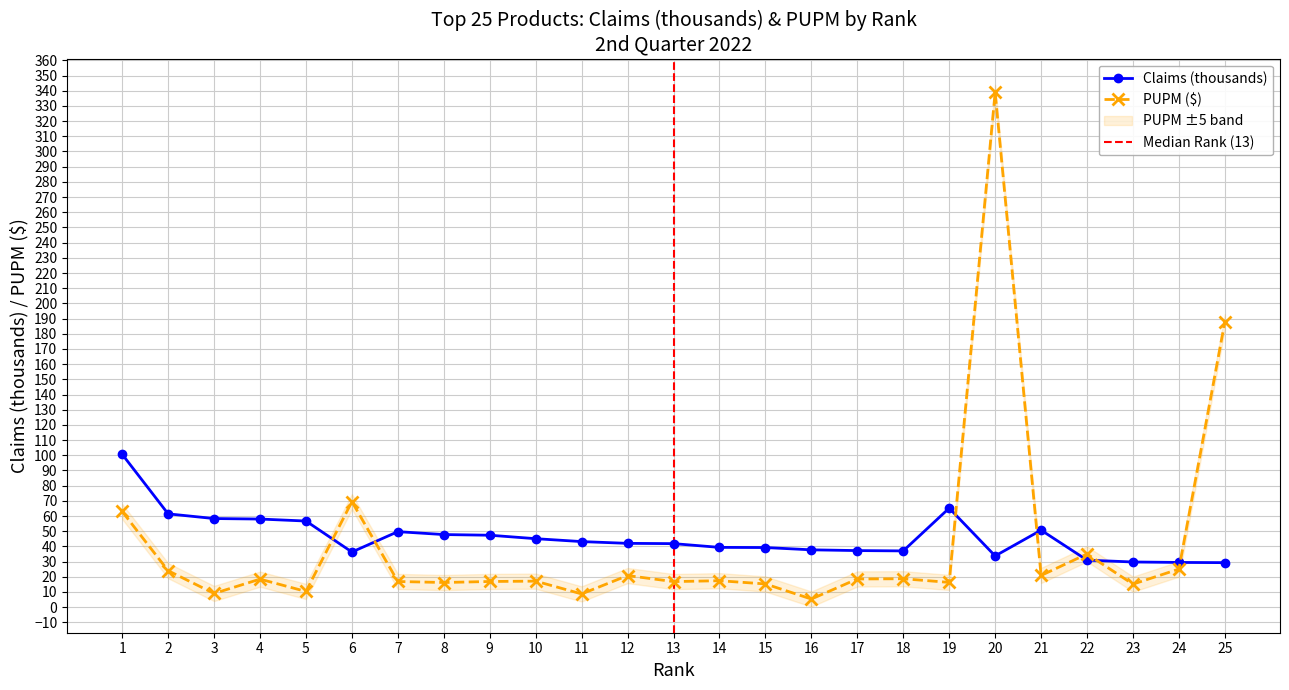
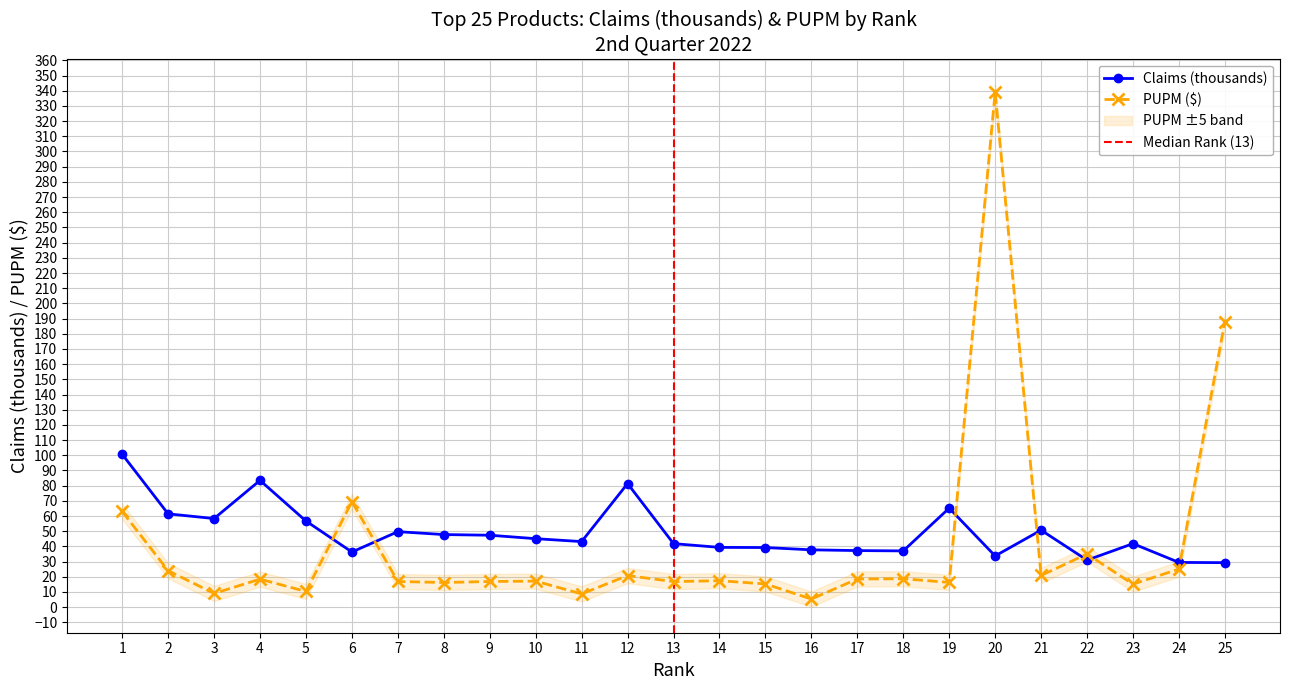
  {
    "Claims (thousands)": {
      "1": 101,
      "2": 61,
      "3": 58,
-     "4": 58,
+     "4": 83,
      "5": 57,
      "6": 36,
      "7": 50,
      "8": 48,
      "9": 47,
      "10": 45,
      "11": 43,
-     "12": 42,
+     "12": 81,
      "13": 42,
      "14": 39,
      "15": 39,
      "16": 38,
      "17": 37,
      "18": 37,
      "19": 65,
      "20": 34,
      "21": 51,
      "22": 31,
-     "23": 30,
+     "23": 42,
      "25": 29
    }
  }
